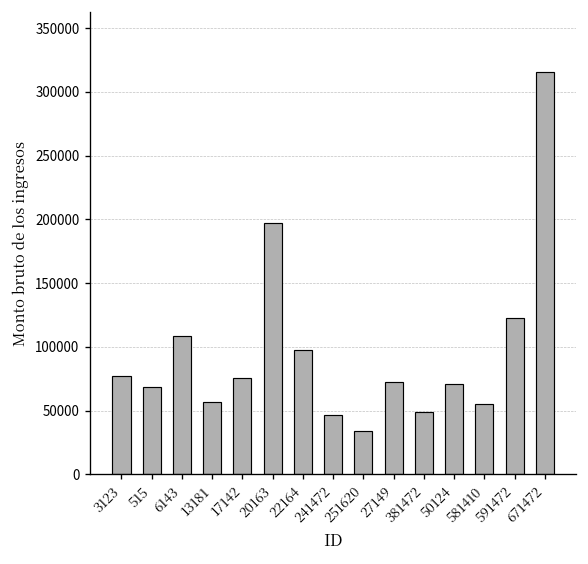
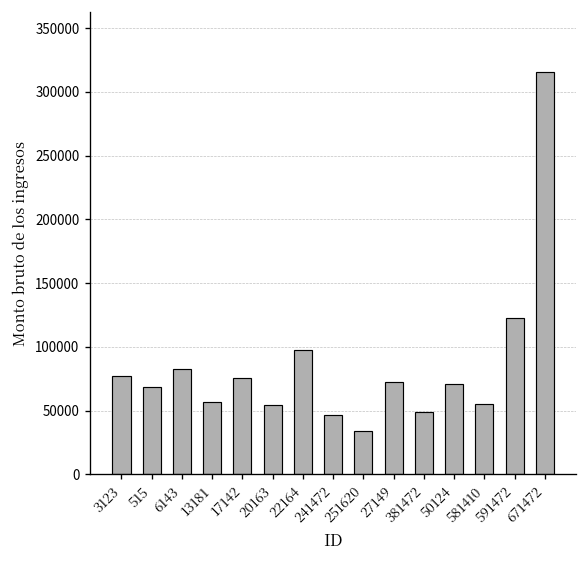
  {
    "3123": 77000,
    "515": 69000,
-   "6143": 108000,
+   "6143": 83000,
    "13181": 57000,
    "17142": 75000,
-   "20163": 197000,
+   "20163": 55000,
    "22164": 97000,
    "241472": 46000,
    "251620": 34000,
    "27149": 73000,
    "381472": 49000,
    "50124": 71000,
    "581410": 55000,
    "591472": 122000,
    "671472": 315000
  }
